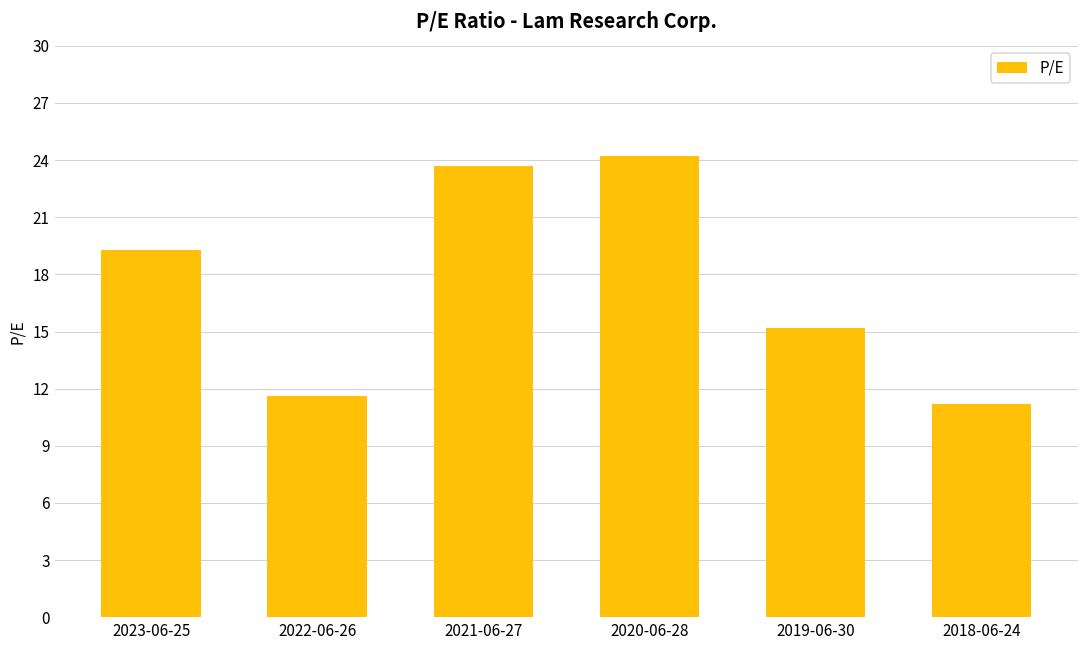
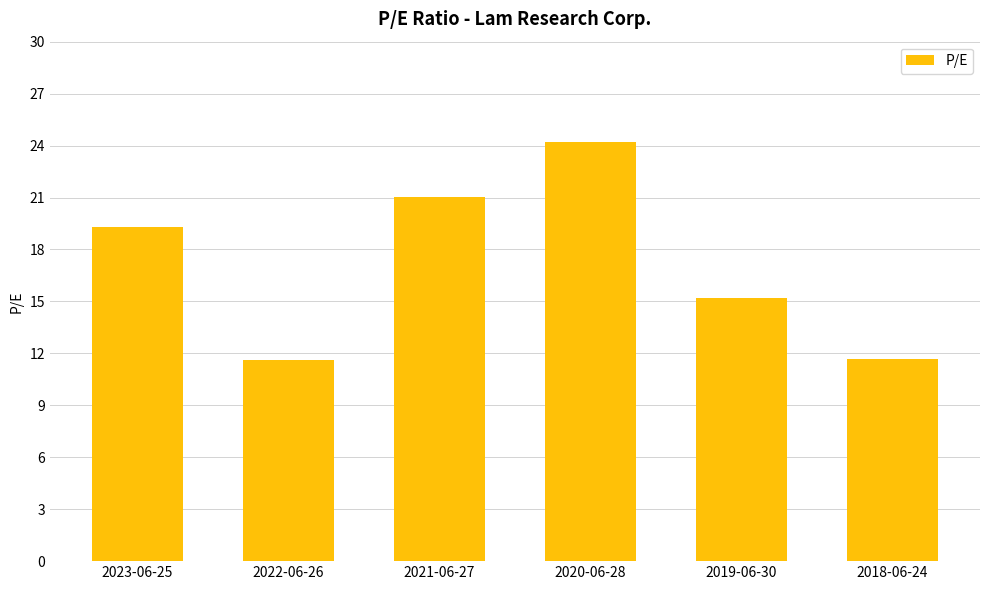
  {
    "2023-06-25": 19.3,
    "2022-06-26": 11.6,
-   "2021-06-27": 23.7,
+   "2021-06-27": 21.0,
    "2020-06-28": 24.2,
    "2019-06-30": 15.2,
-   "2018-06-24": 11.2
+   "2018-06-24": 11.7
  }
